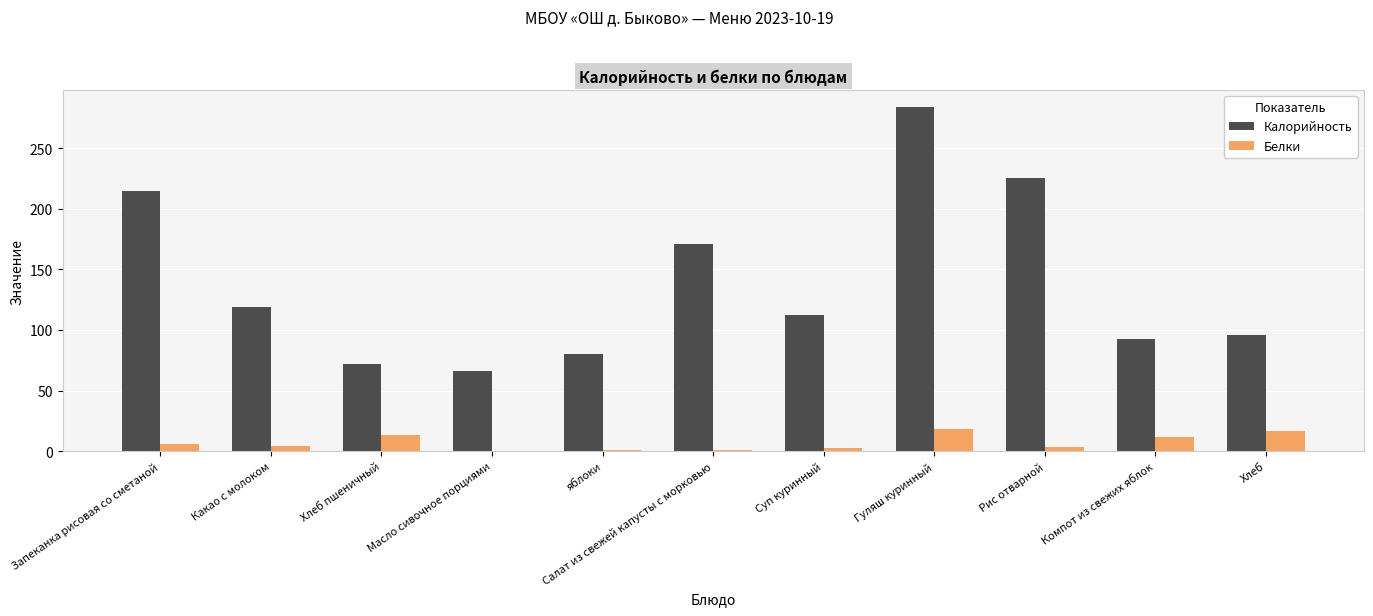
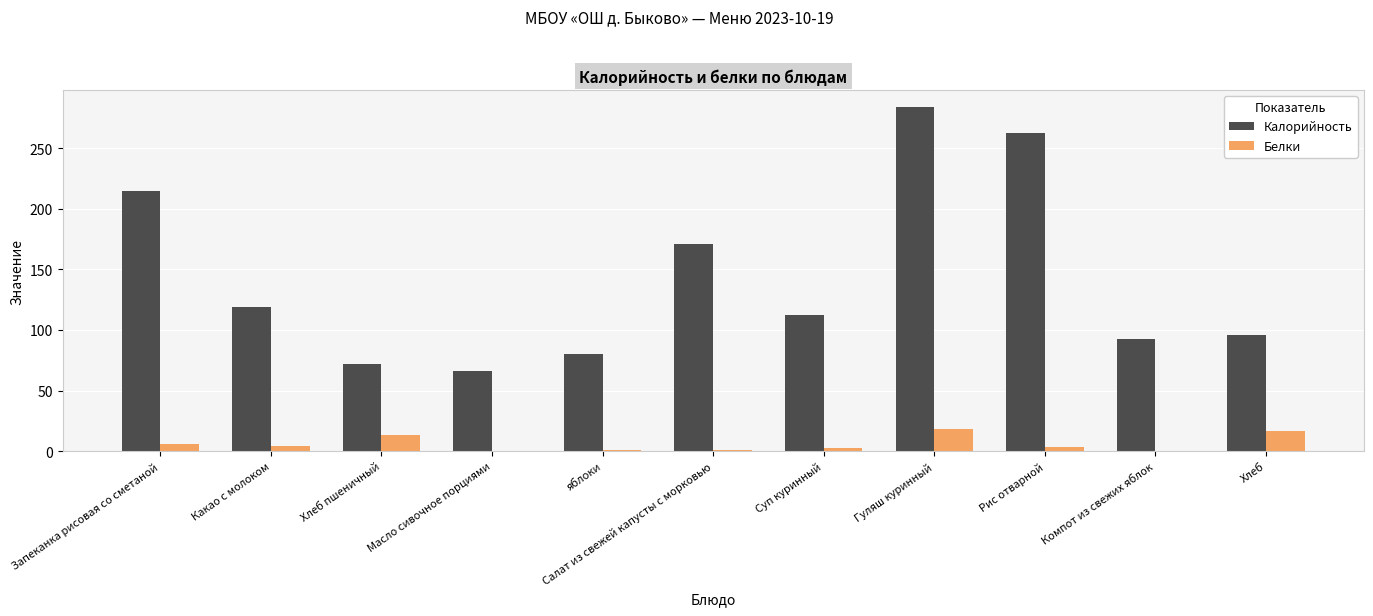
  {
    "Калорийность": {
      "Запеканка рисовая со сметаной": 215,
      "Какао с молоком": 119,
      "Хлеб пшеничный": 72,
      "Масло сивочное порциями": 66,
      "яблоки": 80,
      "Салат из свежей капусты с морковью": 171,
      "Суп куринный": 112,
      "Гуляш куринный": 284,
-     "Рис отварной": 225,
+     "Рис отварной": 262,
      "Компот из свежих яблок": 92,
      "Хлеб": 96
    },
    "Белки": {
      "Запеканка рисовая со сметаной": 6,
      "Какао с молоком": 4,
      "Хлеб пшеничный": 14,
      "Суп куринный": 2,
      "Гуляш куринный": 19,
      "Рис отварной": 4,
-     "Компот из свежих яблок": 12,
+     "Компот из свежих яблок": 0,
      "Хлеб": 17
    }
  }
